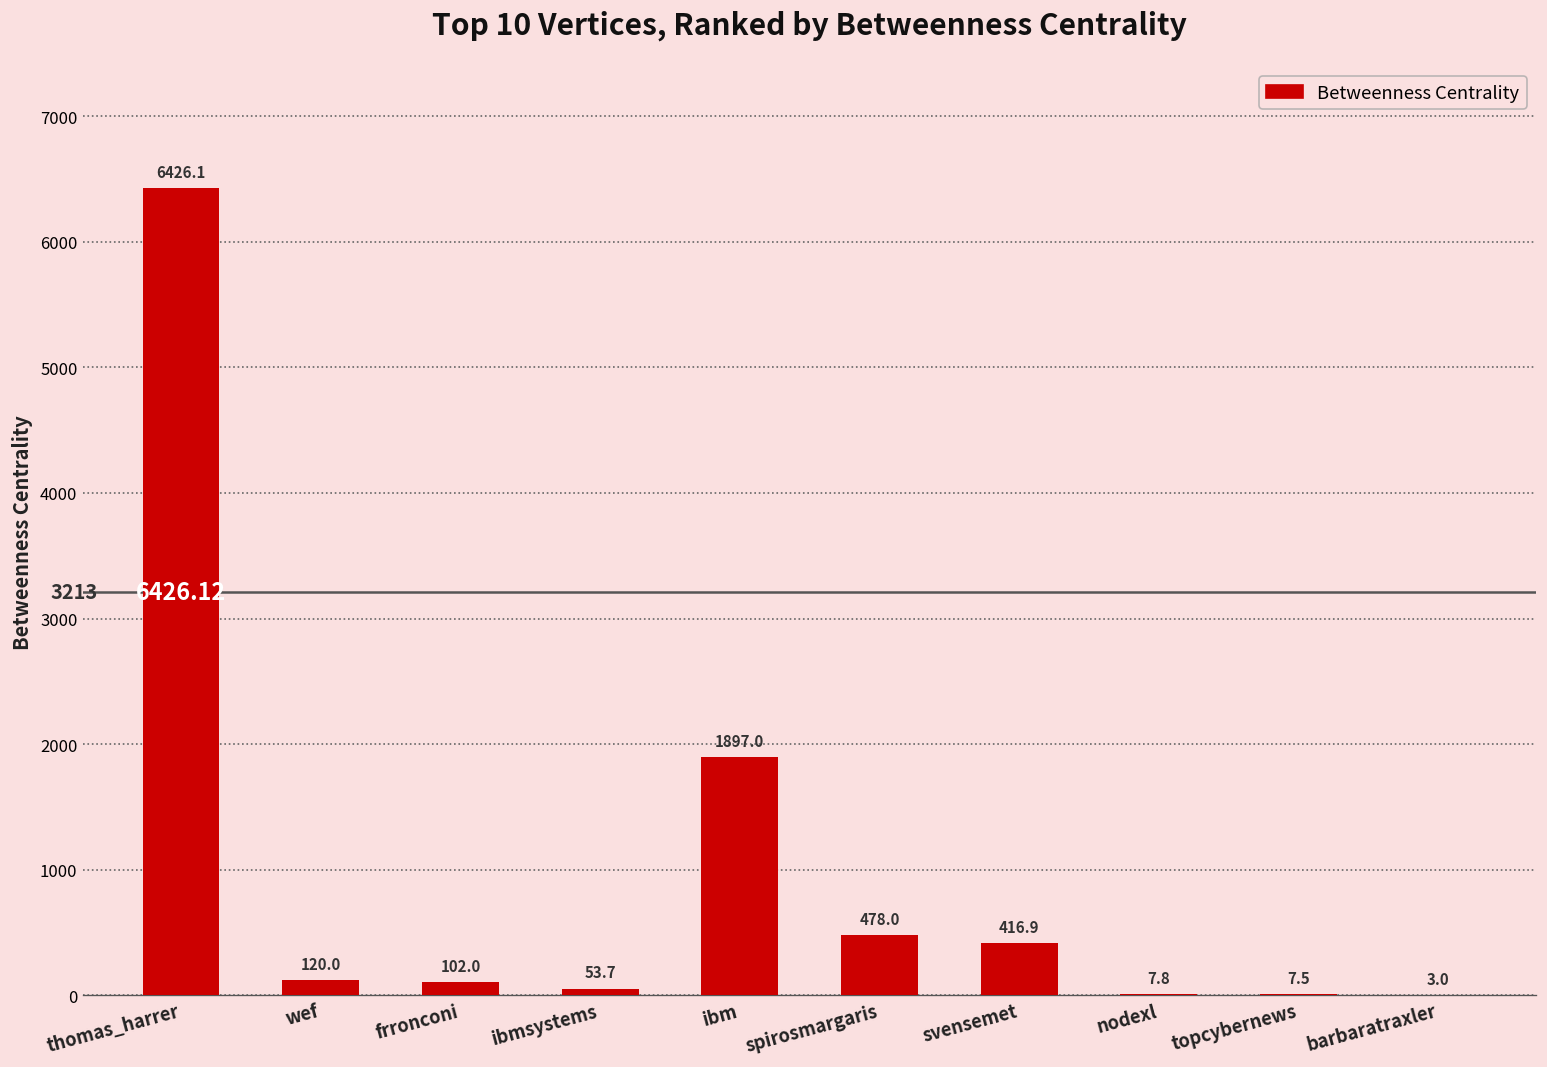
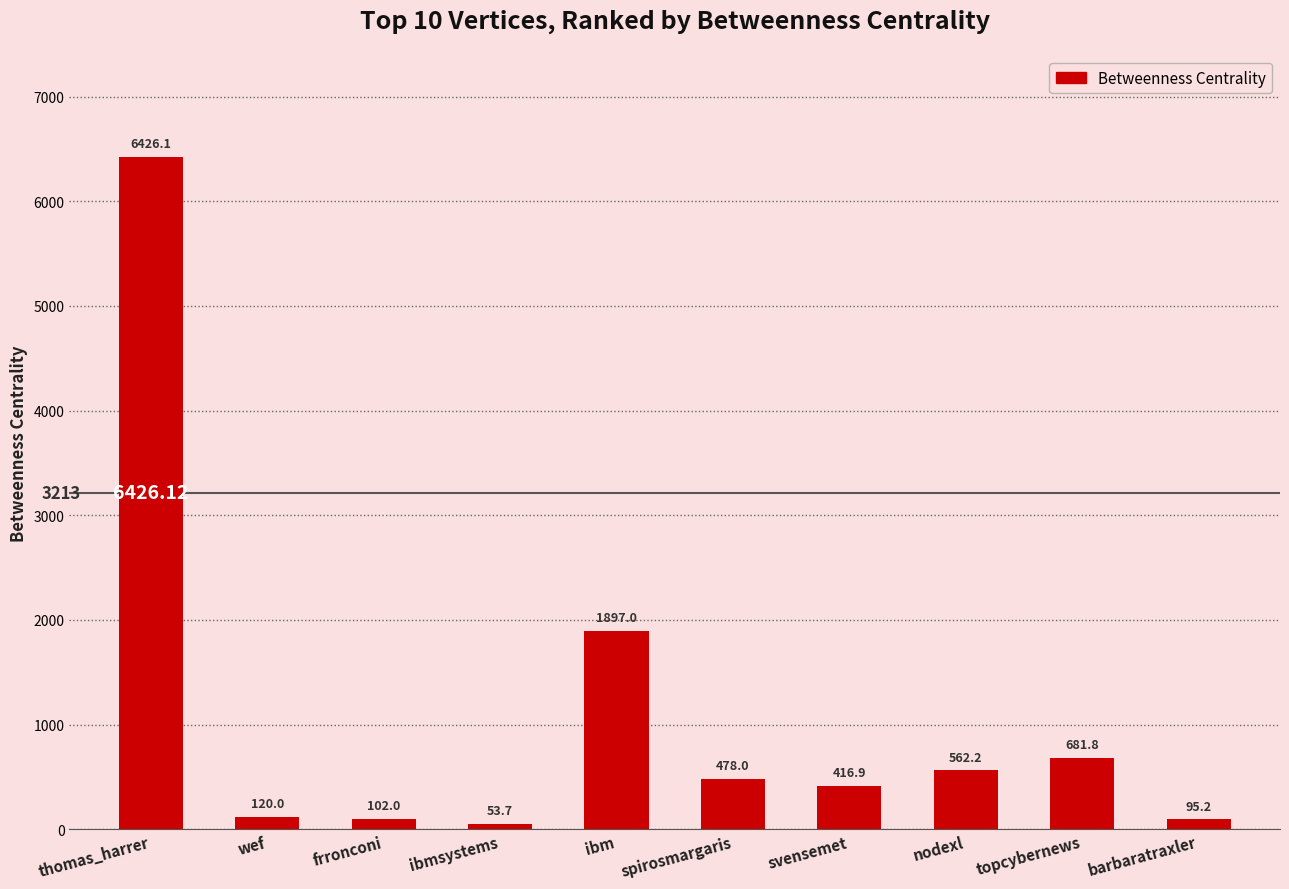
  {
    "thomas_harrer": 6426.1,
    "wef": 120.0,
    "frronconi": 102.0,
    "ibmsystems": 53.7,
    "ibm": 1897.0,
    "spirosmargaris": 478.0,
    "svensemet": 416.9,
-   "nodexl": 7.8,
-   "topcybernews": 7.5,
-   "barbaratraxler": 3.0
+   "nodexl": 562.2,
+   "topcybernews": 681.8,
+   "barbaratraxler": 95.2
  }
